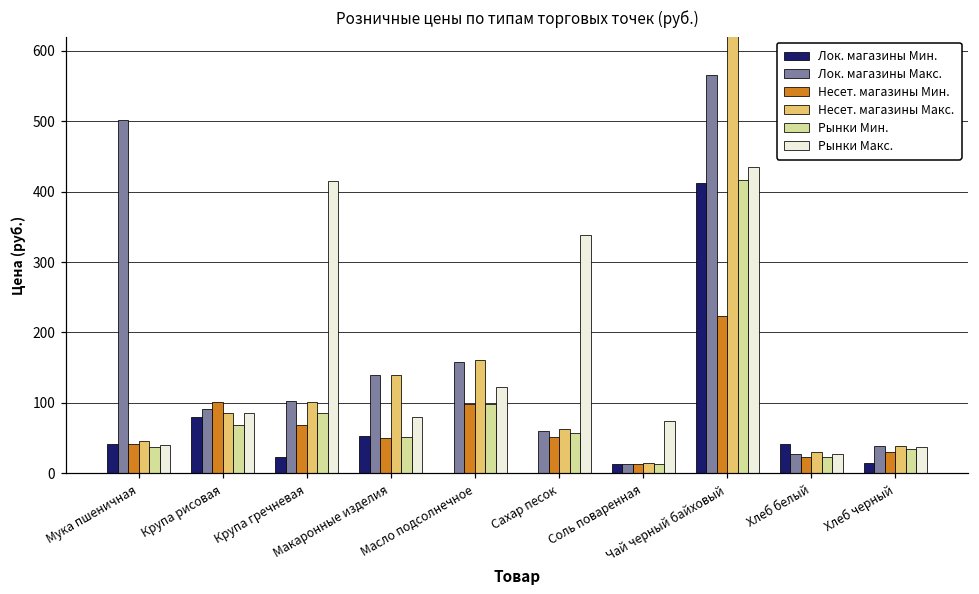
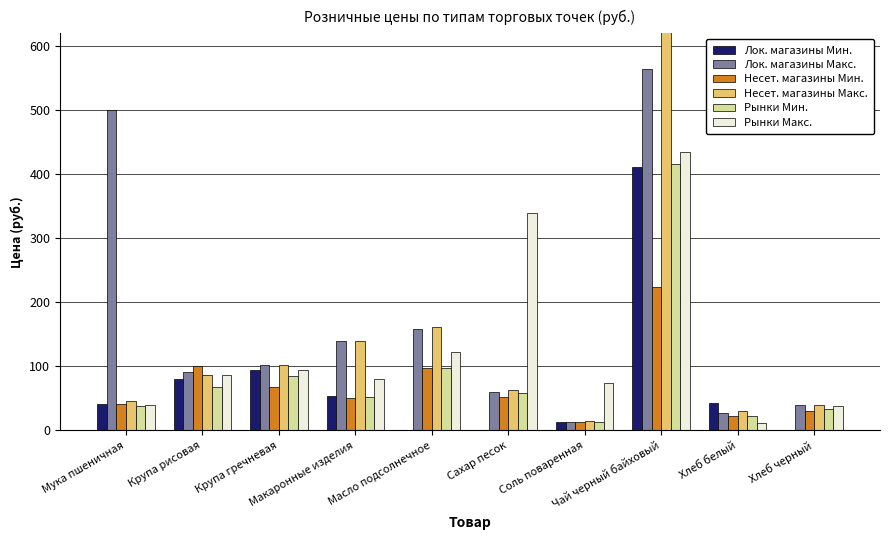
  {
    "Лок. магазины Мин.": {
      "Мука пшеничная": 40,
      "Крупа рисовая": 80,
-     "Крупа гречневая": 20,
+     "Крупа гречневая": 90,
      "Макаронные изделия": 50,
      "Масло подсолнечное": 0,
      "Сахар песок": 0,
      "Соль поваренная": 10,
      "Чай черный байховый": 410,
      "Хлеб белый": 40,
-     "Хлеб черный": 10
+     "Хлеб черный": 0
    },
    "Лок. магазины Макс.": {
      "Мука пшеничная": 500,
      "Крупа рисовая": 90,
      "Крупа гречневая": 100,
      "Макаронные изделия": 140,
      "Масло подсолнечное": 160,
      "Сахар песок": 60,
      "Соль поваренная": 10,
      "Чай черный байховый": 570,
      "Хлеб белый": 30,
      "Хлеб черный": 40
    },
    "Несет. магазины Мин.": {
      "Мука пшеничная": 40,
      "Крупа рисовая": 100,
      "Крупа гречневая": 70,
      "Макаронные изделия": 50,
      "Масло подсолнечное": 100,
      "Сахар песок": 50,
      "Соль поваренная": 10,
      "Чай черный байховый": 220,
      "Хлеб белый": 20,
      "Хлеб черный": 30
    },
    "Рынки Макс.": {
      "Мука пшеничная": 40,
      "Крупа рисовая": 90,
-     "Крупа гречневая": 420,
+     "Крупа гречневая": 90,
      "Макаронные изделия": 80,
      "Масло подсолнечное": 120,
      "Сахар песок": 340,
      "Соль поваренная": 70,
      "Чай черный байховый": 440,
-     "Хлеб белый": 30,
+     "Хлеб белый": 10,
      "Хлеб черный": 40
    }
  }
